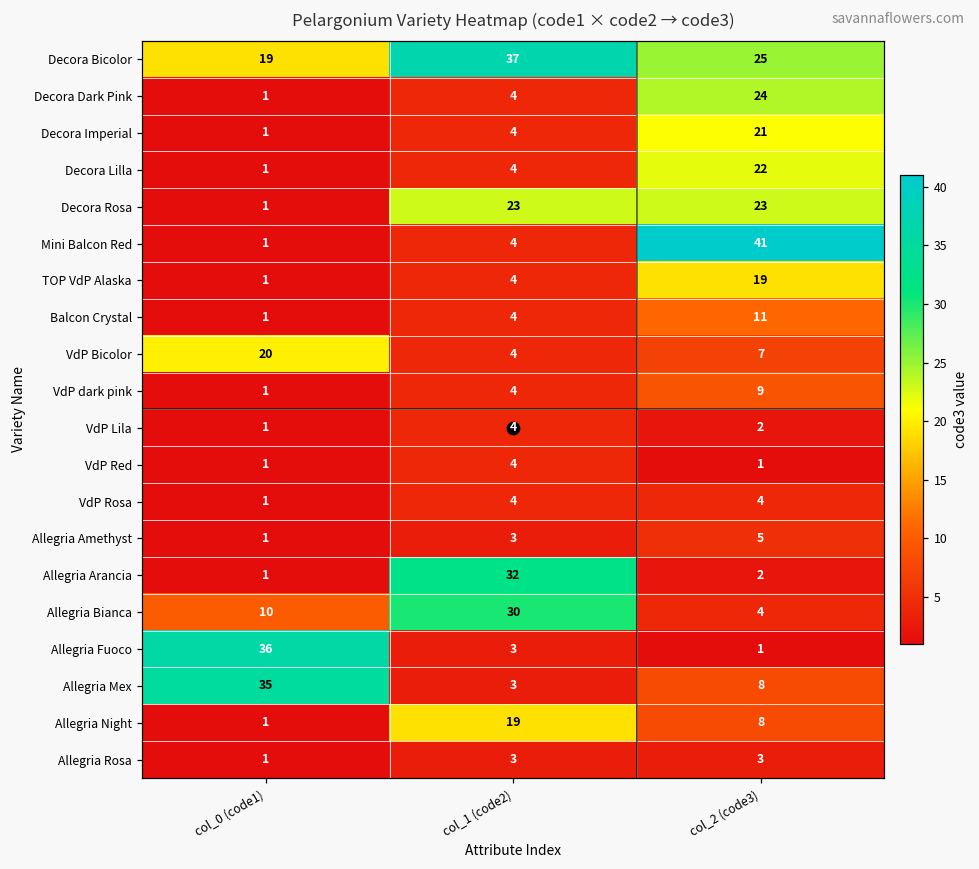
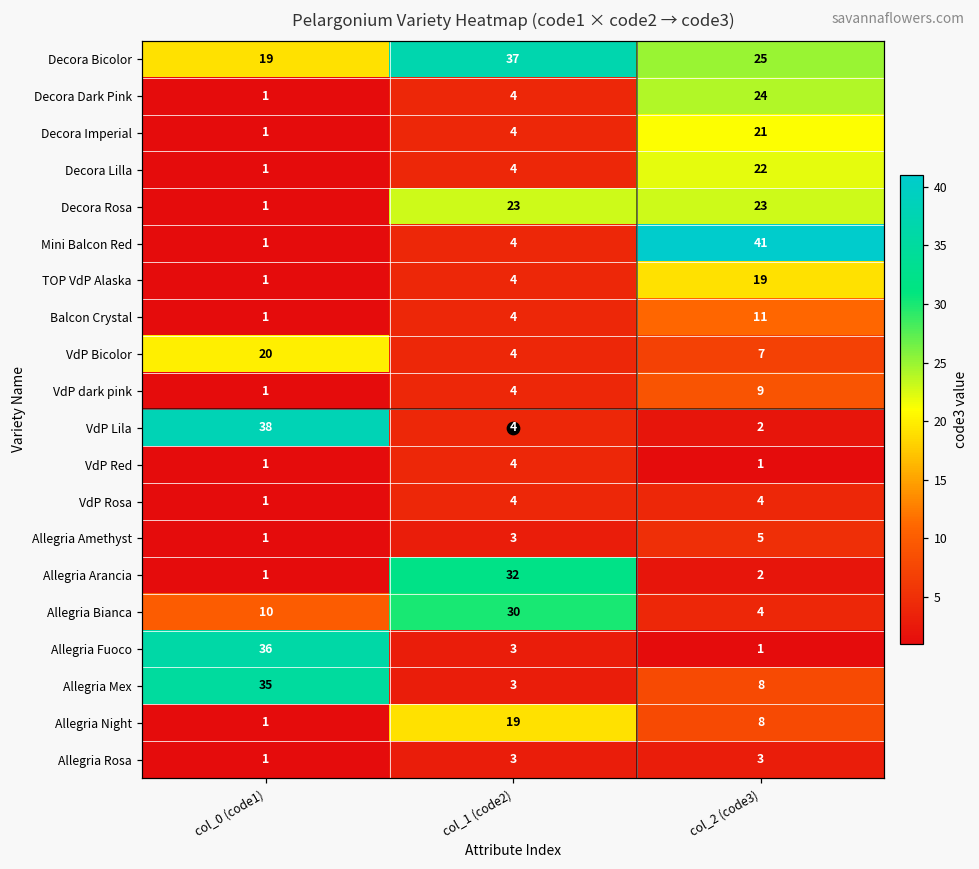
  {
    "Decora Bicolor": {
      "col_0 (code1)": 19,
      "col_1 (code2)": 37,
      "col_2 (code3)": 25
    },
    "Decora Dark Pink": {
      "col_0 (code1)": 1,
      "col_1 (code2)": 4,
      "col_2 (code3)": 24
    },
    "Decora Imperial": {
      "col_0 (code1)": 1,
      "col_1 (code2)": 4,
      "col_2 (code3)": 21
    },
    "Decora Lilla": {
      "col_0 (code1)": 1,
      "col_1 (code2)": 4,
      "col_2 (code3)": 22
    },
    "Decora Rosa": {
      "col_0 (code1)": 1,
      "col_1 (code2)": 23,
      "col_2 (code3)": 23
    },
    "Mini Balcon Red": {
      "col_0 (code1)": 1,
      "col_1 (code2)": 4,
      "col_2 (code3)": 41
    },
    "TOP VdP Alaska": {
      "col_0 (code1)": 1,
      "col_1 (code2)": 4,
      "col_2 (code3)": 19
    },
    "Balcon Crystal": {
      "col_0 (code1)": 1,
      "col_1 (code2)": 4,
      "col_2 (code3)": 11
    },
    "VdP Bicolor": {
      "col_0 (code1)": 20,
      "col_1 (code2)": 4,
      "col_2 (code3)": 7
    },
    "VdP dark pink": {
      "col_0 (code1)": 1,
      "col_1 (code2)": 4,
      "col_2 (code3)": 9
    },
    "VdP Lila": {
-     "col_0 (code1)": 1,
+     "col_0 (code1)": 38,
      "col_2 (code3)": 2
    },
    "VdP Red": {
      "col_0 (code1)": 1,
      "col_1 (code2)": 4,
      "col_2 (code3)": 1
    },
    "VdP Rosa": {
      "col_0 (code1)": 1,
      "col_1 (code2)": 4,
      "col_2 (code3)": 4
    },
    "Allegria Amethyst": {
      "col_0 (code1)": 1,
      "col_1 (code2)": 3,
      "col_2 (code3)": 5
    },
    "Allegria Arancia": {
      "col_0 (code1)": 1,
      "col_1 (code2)": 32,
      "col_2 (code3)": 2
    },
    "Allegria Bianca": {
      "col_0 (code1)": 10,
      "col_1 (code2)": 30,
      "col_2 (code3)": 4
    },
    "Allegria Fuoco": {
      "col_0 (code1)": 36,
      "col_1 (code2)": 3,
      "col_2 (code3)": 1
    },
    "Allegria Mex": {
      "col_0 (code1)": 35,
      "col_1 (code2)": 3,
      "col_2 (code3)": 8
    },
    "Allegria Night": {
      "col_0 (code1)": 1,
      "col_1 (code2)": 19,
      "col_2 (code3)": 8
    },
    "Allegria Rosa": {
      "col_0 (code1)": 1,
      "col_1 (code2)": 3,
      "col_2 (code3)": 3
    }
  }
